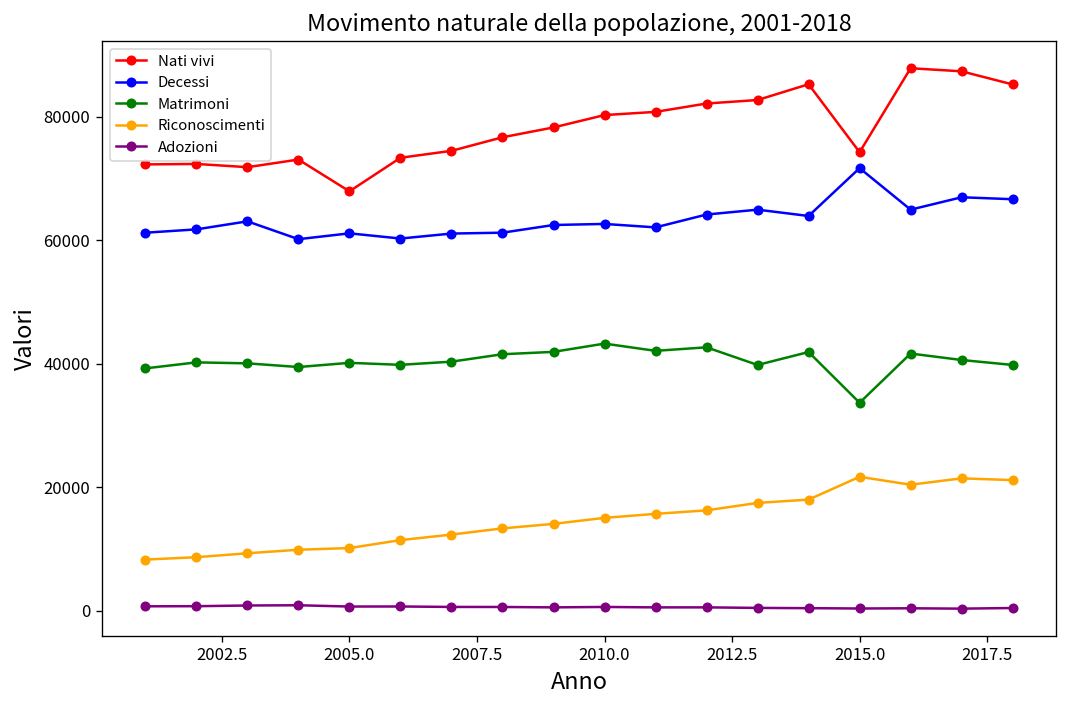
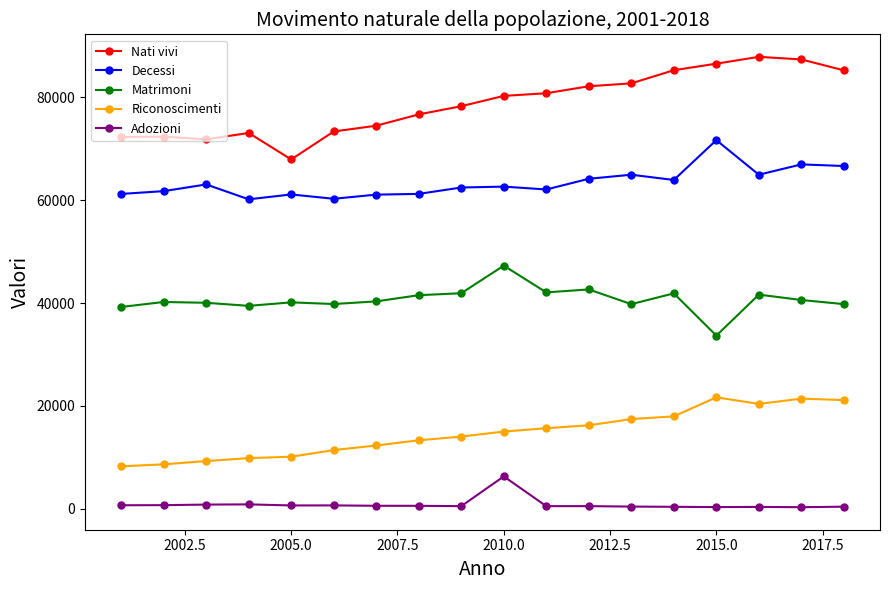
  {
    "Nati vivi": {
      "2005.0": 68000,
      "2010.0": 80000,
-     "2015.0": 74000
+     "2015.0": 87000
    },
    "Decessi": {
      "2005.0": 61000,
      "2010.0": 63000,
      "2015.0": 72000
    },
    "Matrimoni": {
      "2005.0": 40000,
-     "2010.0": 43000,
+     "2010.0": 47000,
      "2015.0": 34000
    },
    "Riconoscimenti": {
      "2005.0": 10000,
      "2010.0": 15000,
      "2015.0": 22000
    },
    "Adozioni": {
      "2005.0": 1000,
-     "2010.0": 1000,
+     "2010.0": 6000,
      "2015.0": 0
    }
  }
